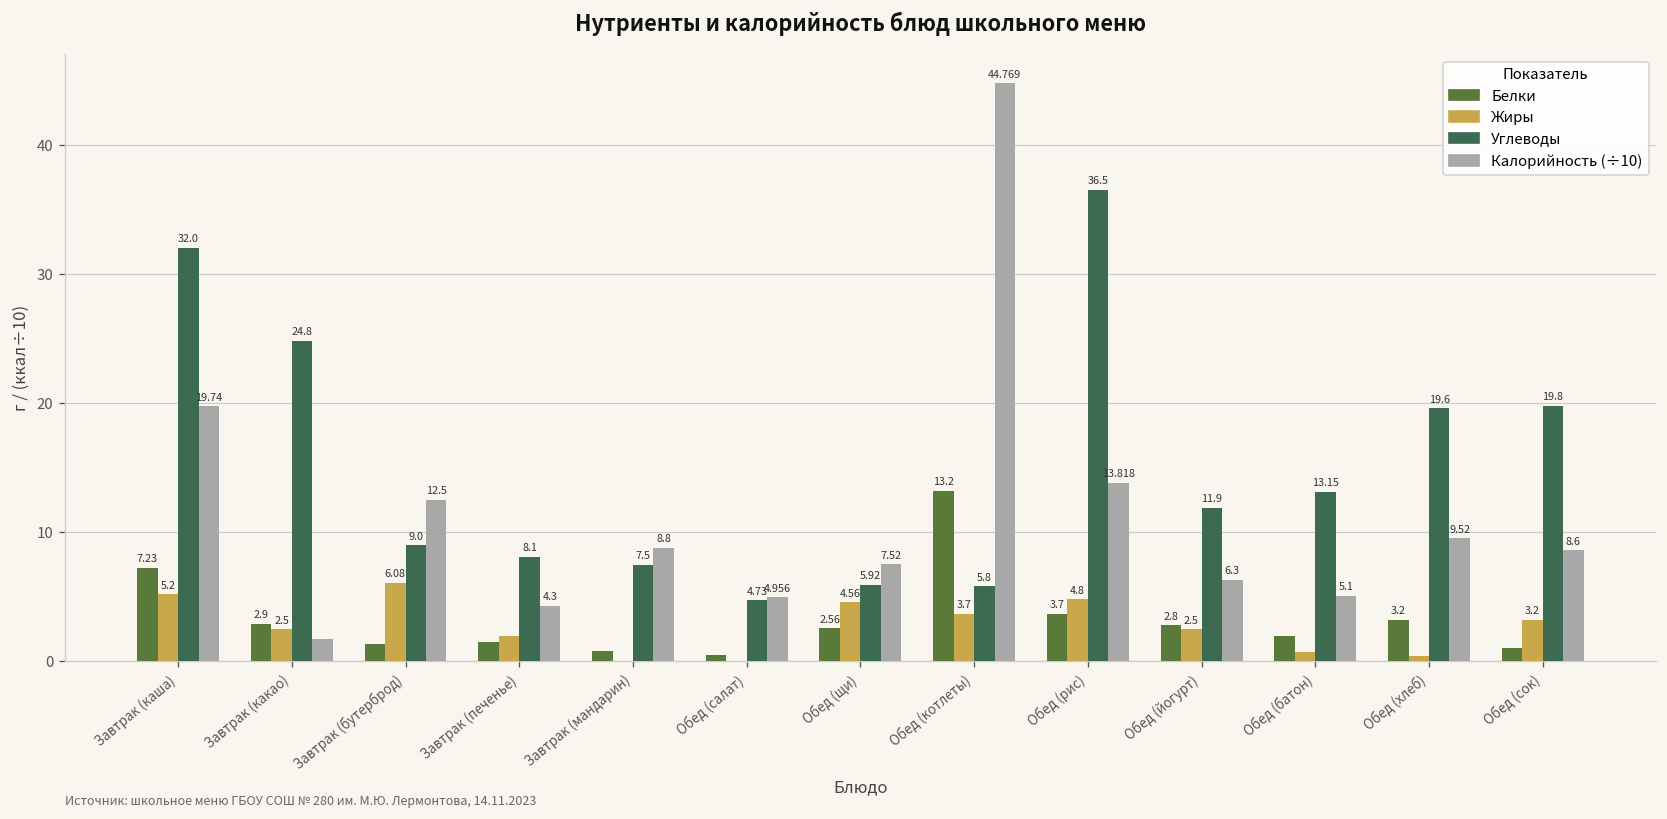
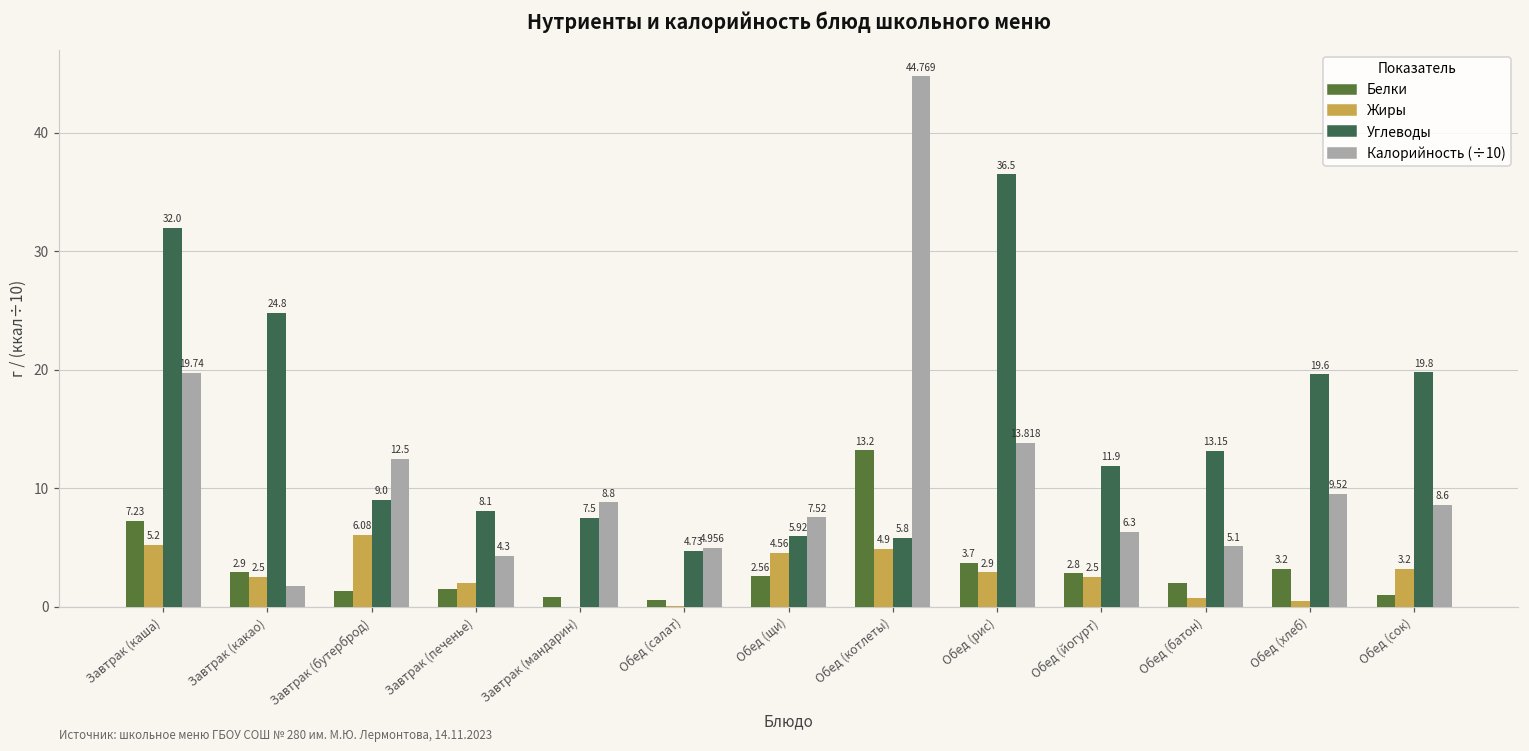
  {
    "Жиры": {
      "Завтрак (каша)": 5.2,
      "Завтрак (какао)": 2.5,
      "Завтрак (бутерброд)": 6.08,
      "Обед (щи)": 4.56,
-     "Обед (котлеты)": 3.7,
-     "Обед (рис)": 4.8,
+     "Обед (котлеты)": 4.9,
+     "Обед (рис)": 2.9,
      "Обед (йогурт)": 2.5,
      "Обед (сок)": 3.2
    },
    "Калорийность (÷10)": {
      "Завтрак (каша)": 19.74,
      "Завтрак (бутерброд)": 12.5,
      "Завтрак (печенье)": 4.3,
      "Завтрак (мандарин)": 8.8,
      "Обед (салат)": 4.956,
      "Обед (щи)": 7.52,
      "Обед (котлеты)": 44.769,
      "Обед (рис)": 13.818,
      "Обед (йогурт)": 6.3,
      "Обед (батон)": 5.1,
      "Обед (хлеб)": 9.52,
      "Обед (сок)": 8.6
    }
  }
